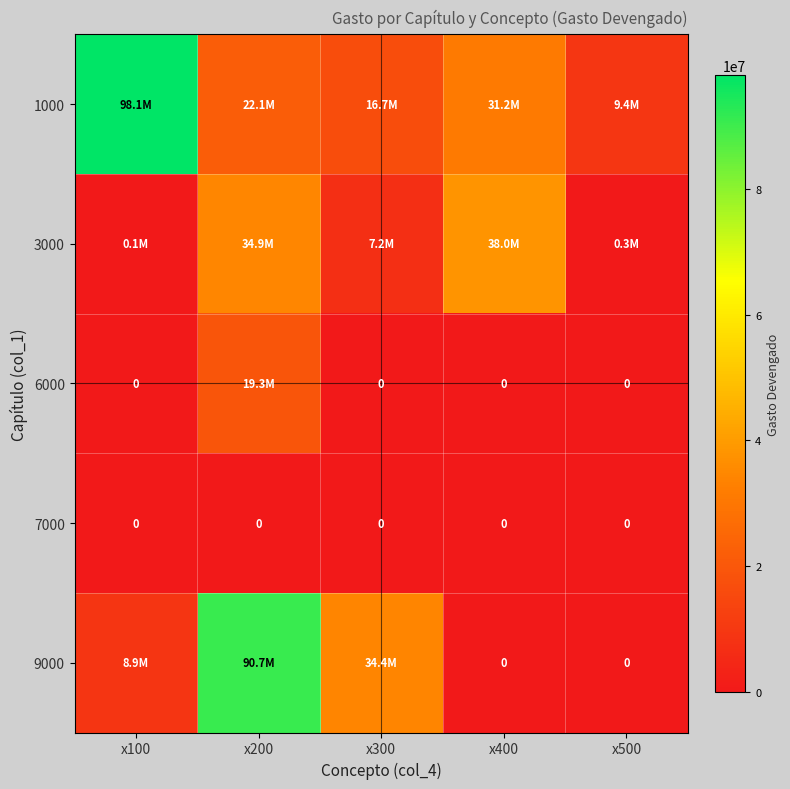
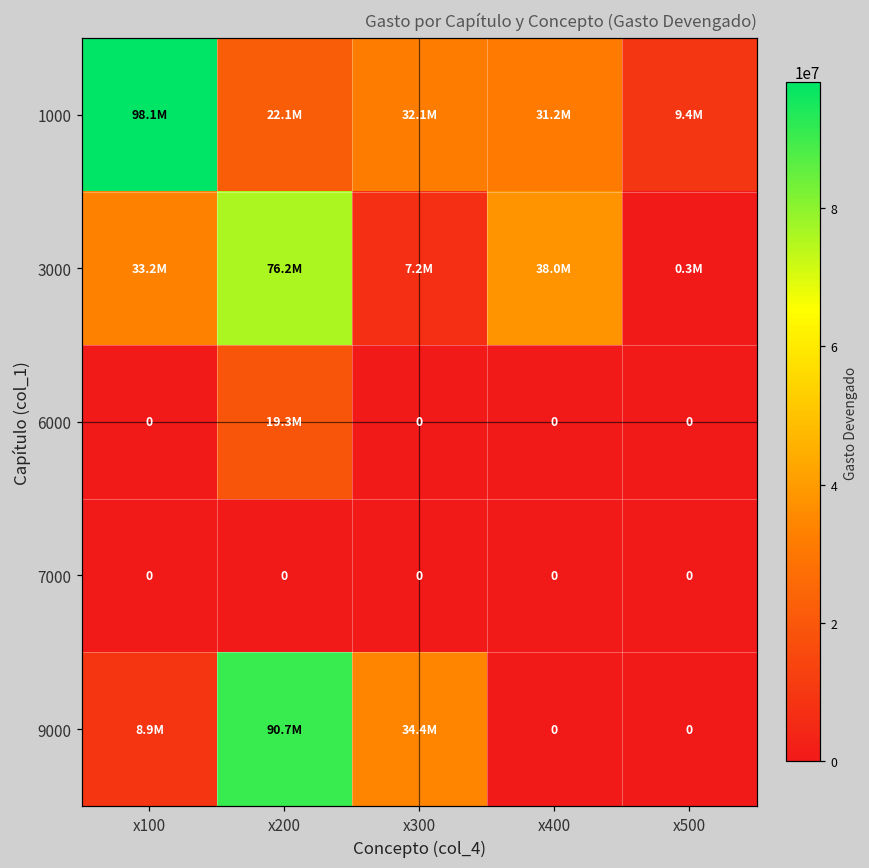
  {
    "1000": {
      "x100": "98.1M",
      "x200": "22.1M",
-     "x300": "16.7M",
+     "x300": "32.1M",
      "x400": "31.2M",
      "x500": "9.4M"
    },
    "3000": {
-     "x100": "0.1M",
-     "x200": "34.9M",
+     "x100": "33.2M",
+     "x200": "76.2M",
      "x300": "7.2M",
      "x400": "38.0M",
      "x500": "0.3M"
    },
    "6000": {
      "x100": "0",
      "x200": "19.3M",
      "x300": "0",
      "x400": "0",
      "x500": "0"
    },
    "7000": {
      "x100": "0",
      "x200": "0",
      "x300": "0",
      "x400": "0",
      "x500": "0"
    },
    "9000": {
      "x100": "8.9M",
      "x200": "90.7M",
      "x300": "34.4M",
      "x400": "0",
      "x500": "0"
    }
  }
